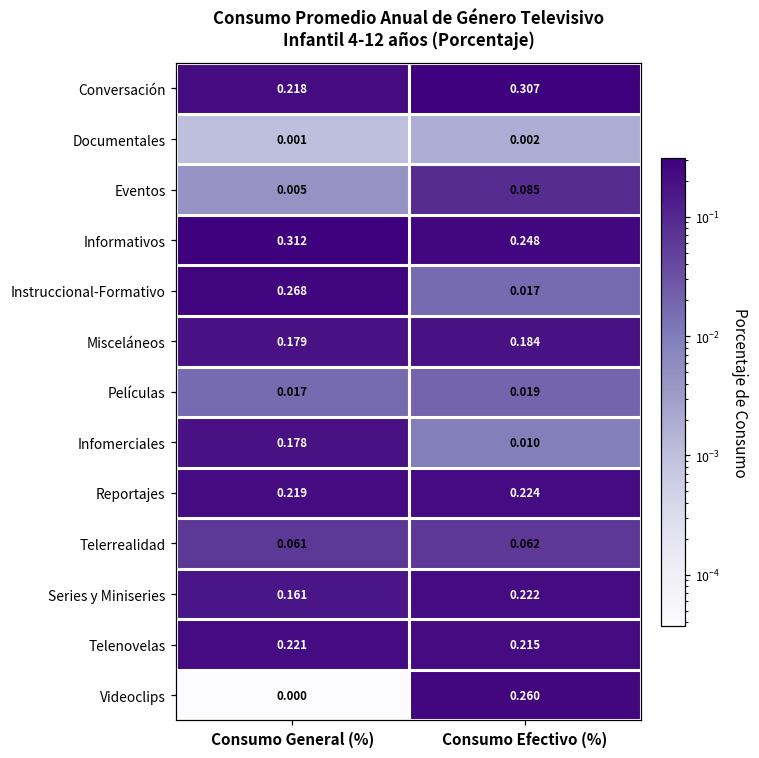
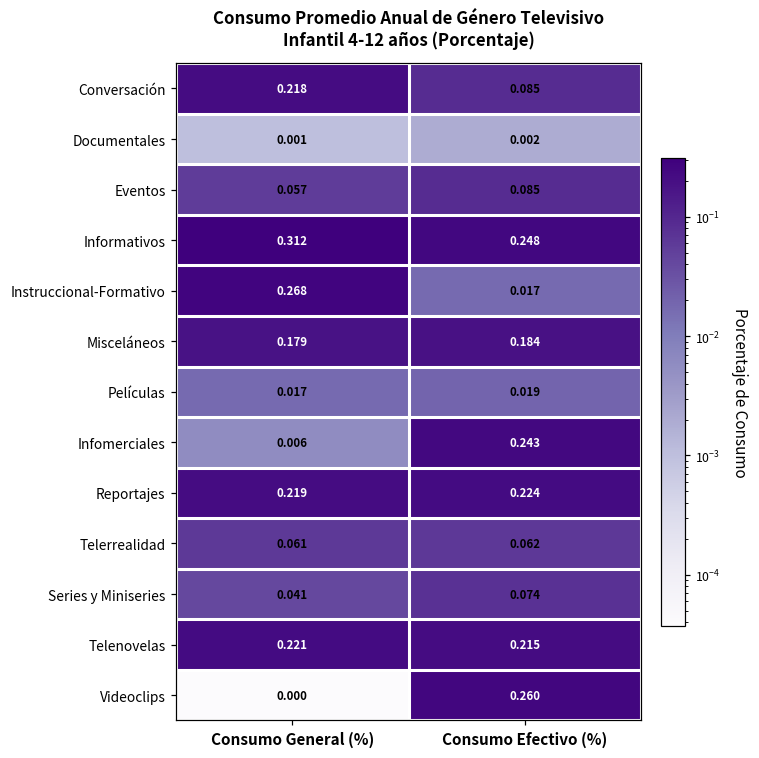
  {
    "Conversación": {
      "Consumo General (%)": 0.218,
-     "Consumo Efectivo (%)": 0.307
+     "Consumo Efectivo (%)": 0.085
    },
    "Documentales": {
      "Consumo General (%)": 0.001,
      "Consumo Efectivo (%)": 0.002
    },
    "Eventos": {
-     "Consumo General (%)": 0.005,
+     "Consumo General (%)": 0.057,
      "Consumo Efectivo (%)": 0.085
    },
    "Informativos": {
      "Consumo General (%)": 0.312,
      "Consumo Efectivo (%)": 0.248
    },
    "Instruccional-Formativo": {
      "Consumo General (%)": 0.268,
      "Consumo Efectivo (%)": 0.017
    },
    "Misceláneos": {
      "Consumo General (%)": 0.179,
      "Consumo Efectivo (%)": 0.184
    },
    "Películas": {
      "Consumo General (%)": 0.017,
      "Consumo Efectivo (%)": 0.019
    },
    "Infomerciales": {
-     "Consumo General (%)": 0.178,
-     "Consumo Efectivo (%)": 0.010
+     "Consumo General (%)": 0.006,
+     "Consumo Efectivo (%)": 0.243
    },
    "Reportajes": {
      "Consumo General (%)": 0.219,
      "Consumo Efectivo (%)": 0.224
    },
    "Telerrealidad": {
      "Consumo General (%)": 0.061,
      "Consumo Efectivo (%)": 0.062
    },
    "Series y Miniseries": {
-     "Consumo General (%)": 0.161,
-     "Consumo Efectivo (%)": 0.222
+     "Consumo General (%)": 0.041,
+     "Consumo Efectivo (%)": 0.074
    },
    "Telenovelas": {
      "Consumo General (%)": 0.221,
      "Consumo Efectivo (%)": 0.215
    },
    "Videoclips": {
      "Consumo General (%)": 0.000,
      "Consumo Efectivo (%)": 0.260
    }
  }
